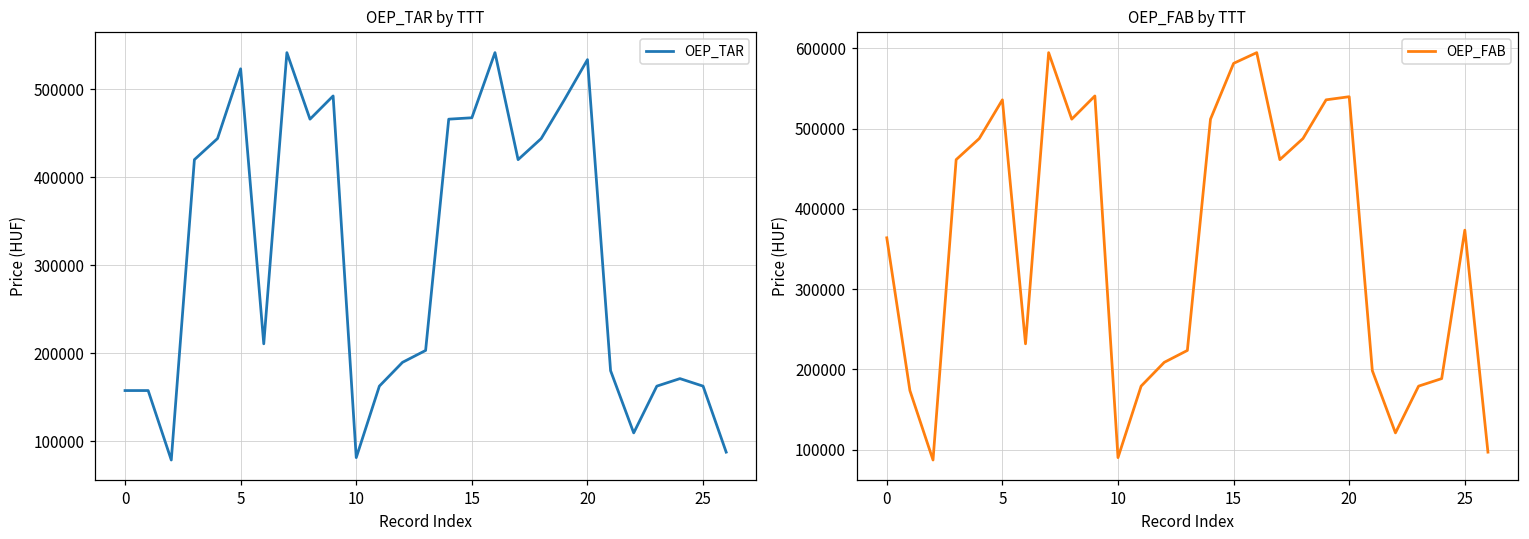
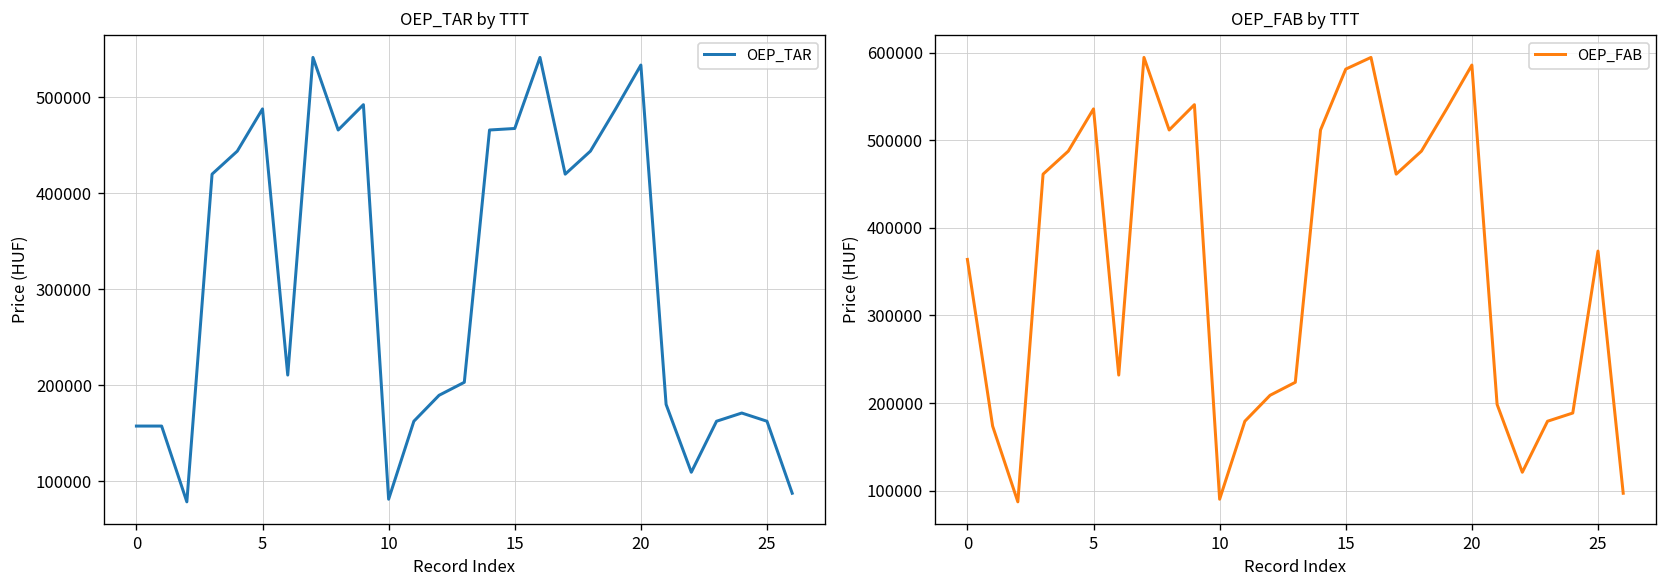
  {
    "OEP_TAR by TTT": {
      "0": 160000,
-     "5": 520000,
+     "5": 490000,
      "10": 80000,
      "15": 470000,
      "20": 530000,
      "25": 160000
    },
    "OEP_FAB by TTT": {
      "0": 360000,
      "5": 540000,
      "10": 90000,
      "15": 580000,
-     "20": 540000,
+     "20": 590000,
      "25": 370000
    }
  }
